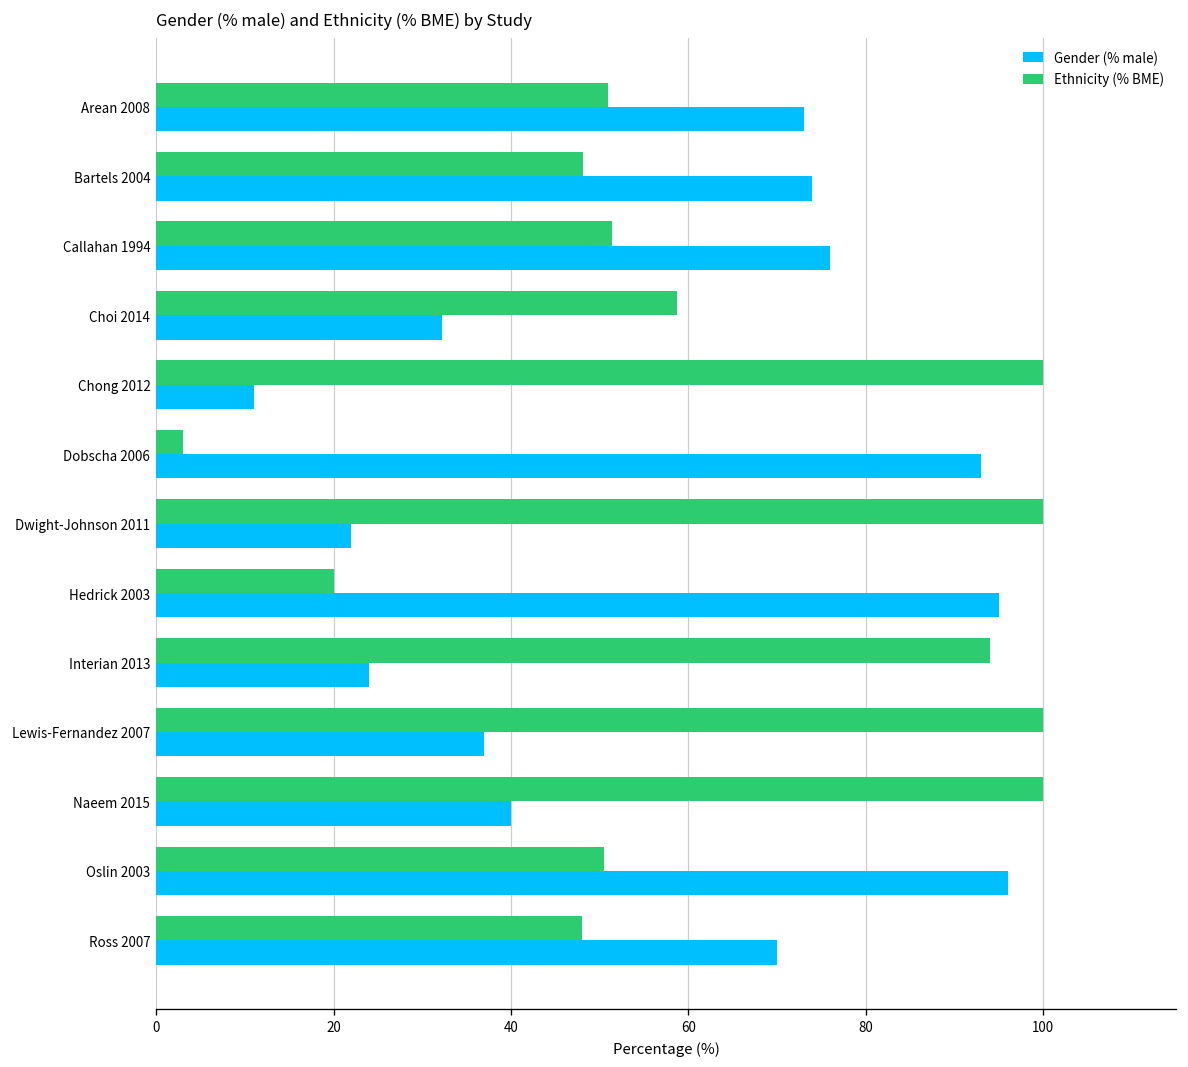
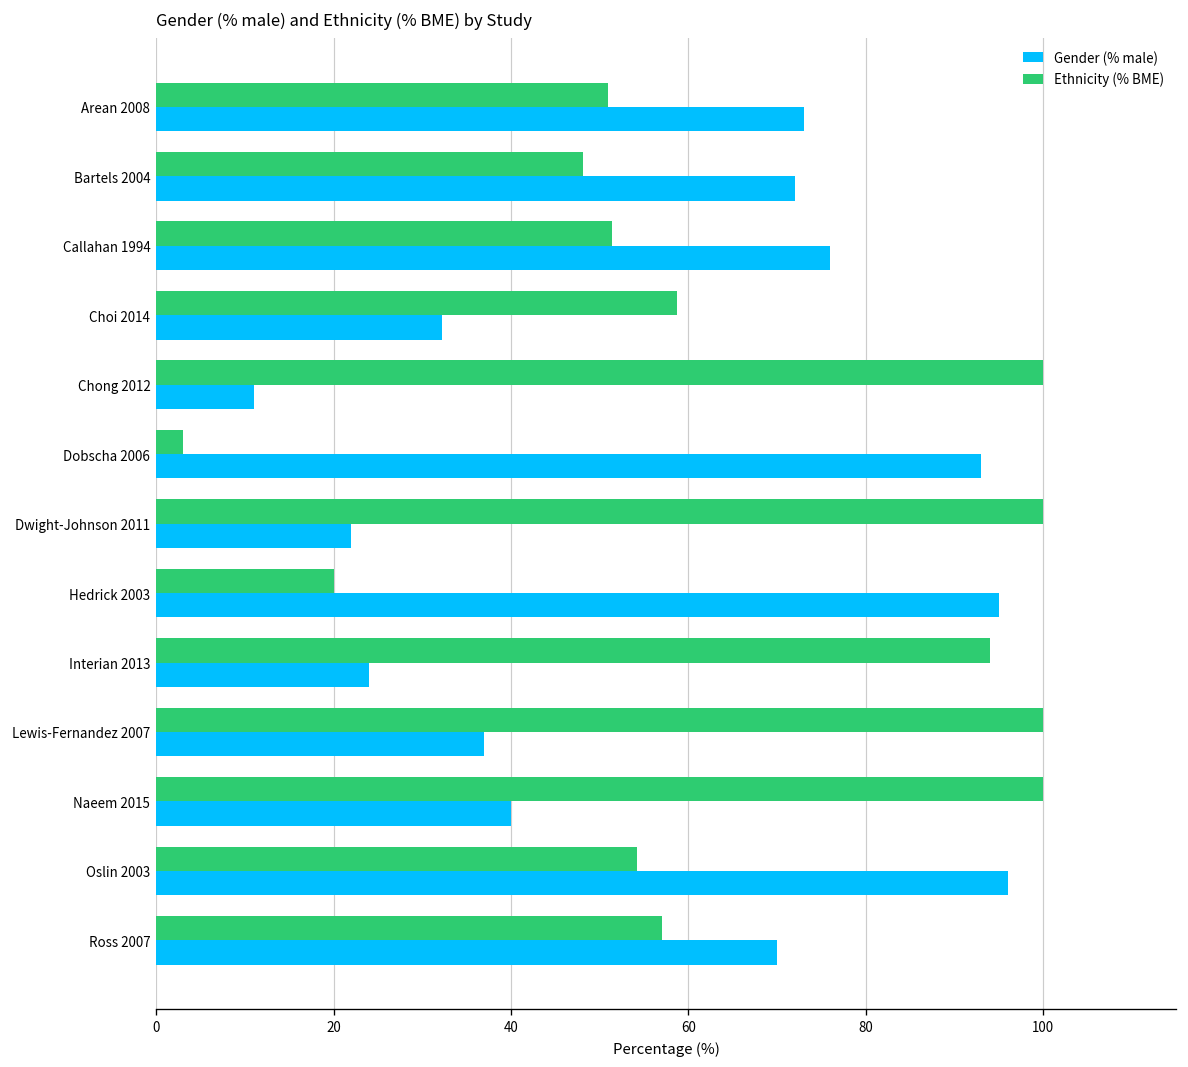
  {
    "Gender (% male)": {
      "Arean 2008": 73,
-     "Bartels 2004": 74,
+     "Bartels 2004": 72,
      "Callahan 1994": 76,
      "Choi 2014": 32,
      "Chong 2012": 11,
      "Dobscha 2006": 93,
      "Dwight-Johnson 2011": 22,
      "Hedrick 2003": 95,
      "Interian 2013": 24,
      "Lewis-Fernandez 2007": 37,
      "Naeem 2015": 40,
      "Oslin 2003": 96,
      "Ross 2007": 70
    },
    "Ethnicity (% BME)": {
      "Arean 2008": 51,
      "Bartels 2004": 48,
      "Callahan 1994": 51,
      "Choi 2014": 59,
      "Chong 2012": 100,
      "Dobscha 2006": 3,
      "Dwight-Johnson 2011": 100,
      "Hedrick 2003": 20,
      "Interian 2013": 94,
      "Lewis-Fernandez 2007": 100,
      "Naeem 2015": 100,
-     "Oslin 2003": 51,
-     "Ross 2007": 48
+     "Oslin 2003": 54,
+     "Ross 2007": 57
    }
  }
